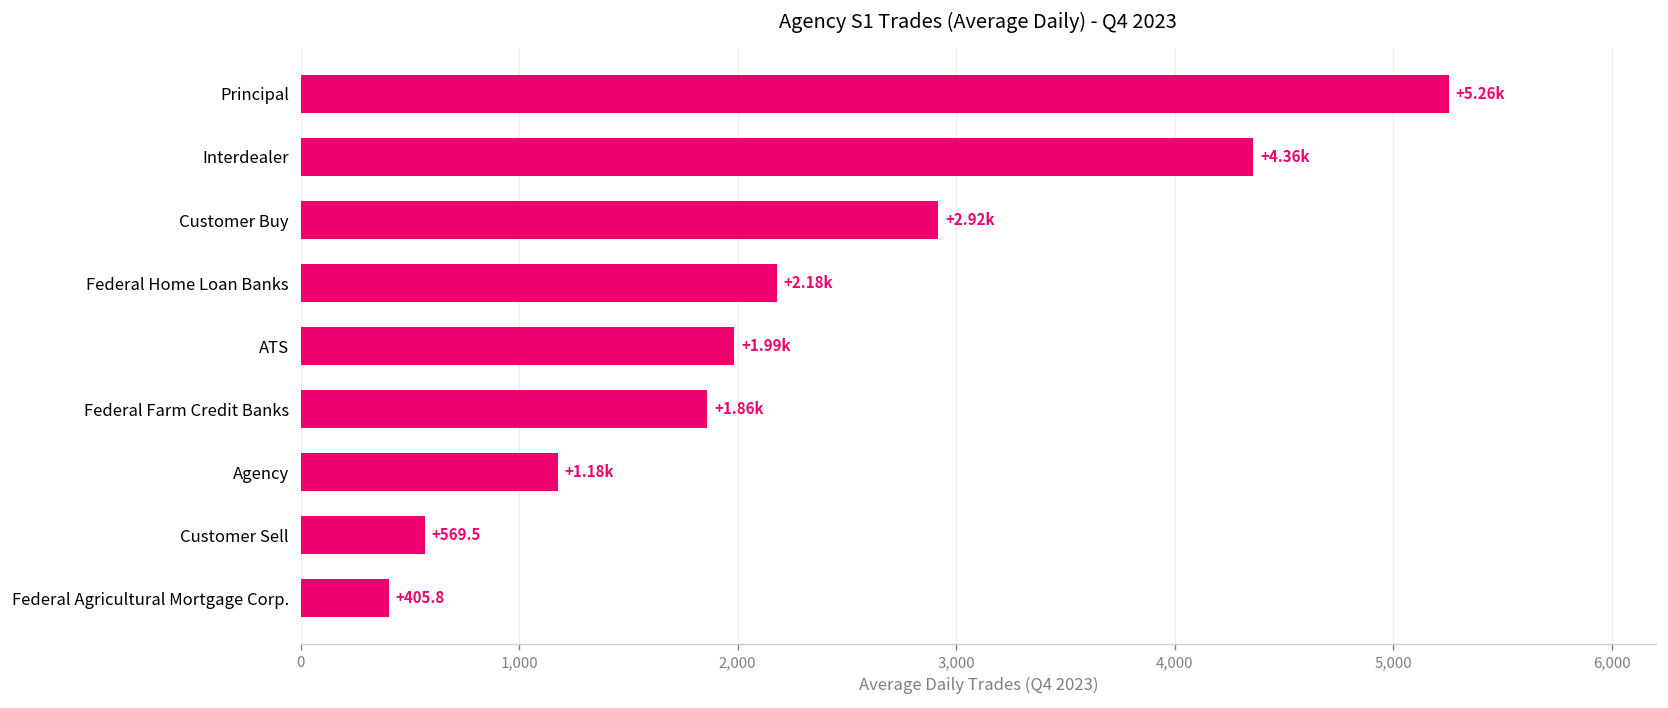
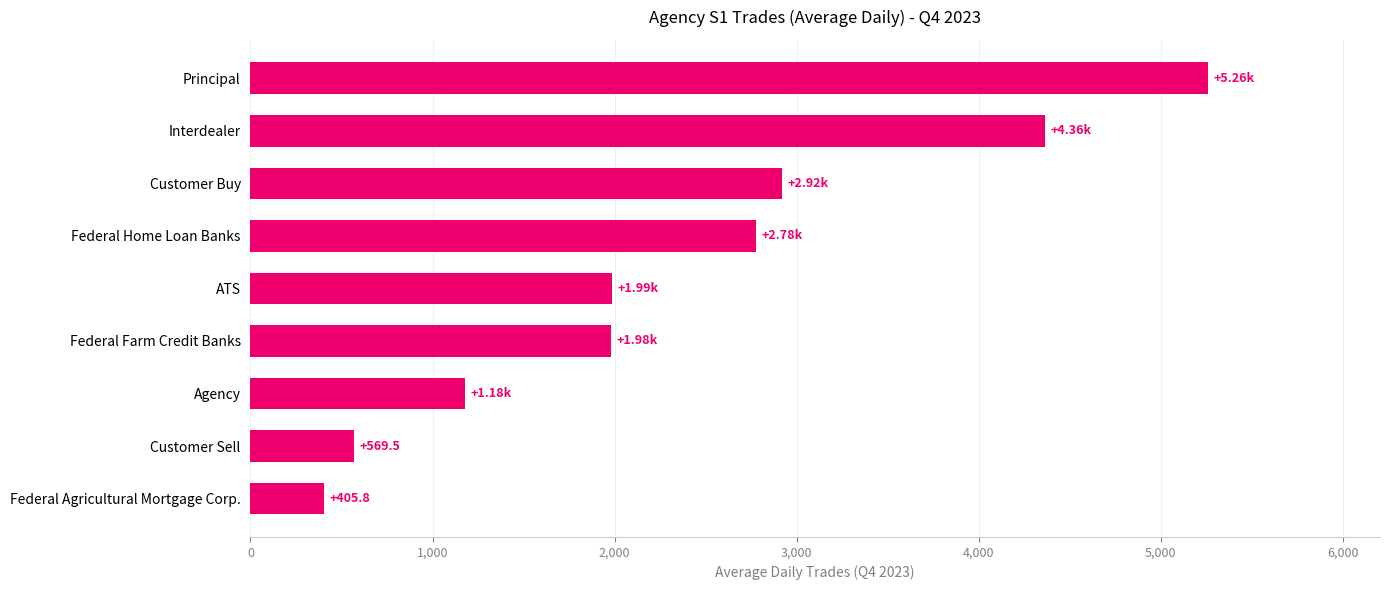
  {
    "Principal": "+5.26k",
    "Interdealer": "+4.36k",
    "Customer Buy": "+2.92k",
-   "Federal Home Loan Banks": "+2.18k",
+   "Federal Home Loan Banks": "+2.78k",
    "ATS": "+1.99k",
-   "Federal Farm Credit Banks": "+1.86k",
+   "Federal Farm Credit Banks": "+1.98k",
    "Agency": "+1.18k",
    "Customer Sell": "+569.5",
    "Federal Agricultural Mortgage Corp.": "+405.8"
  }
